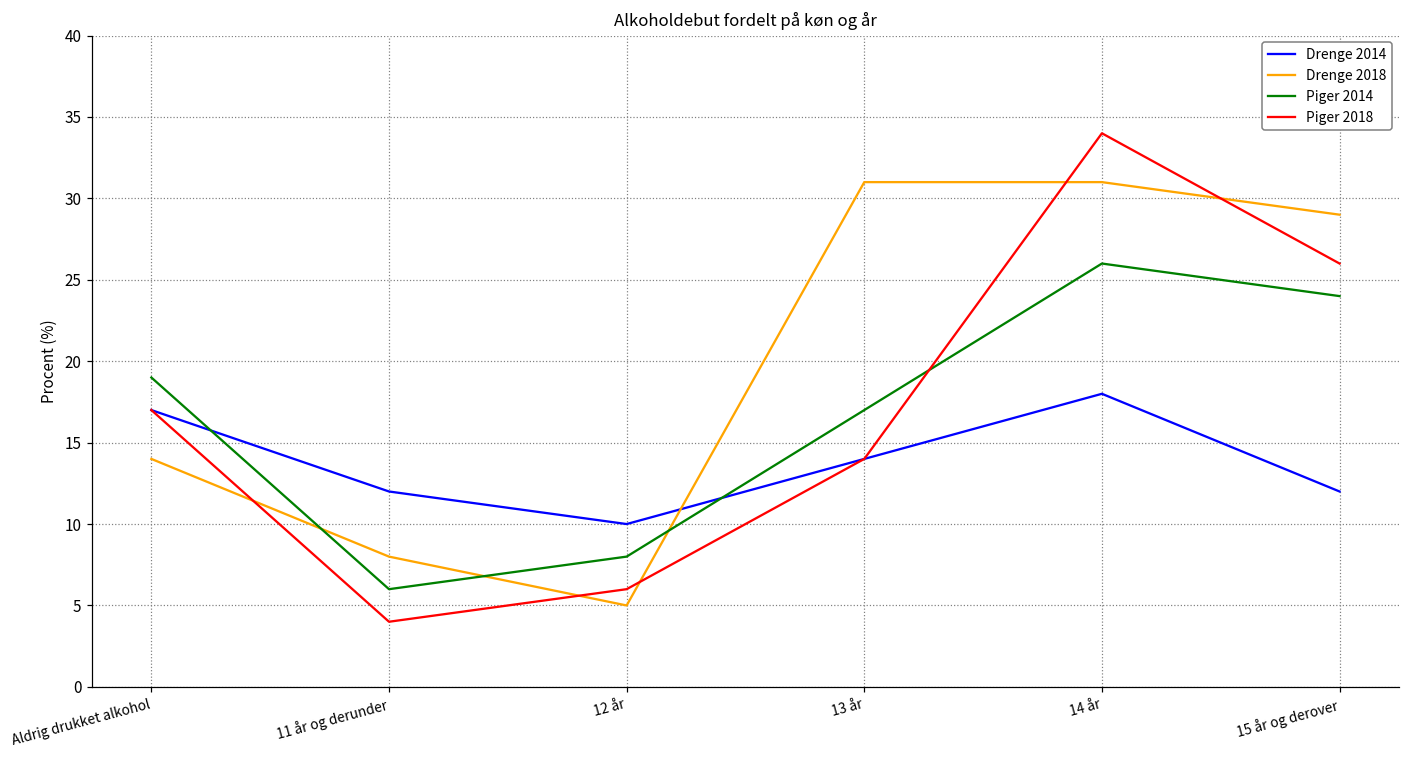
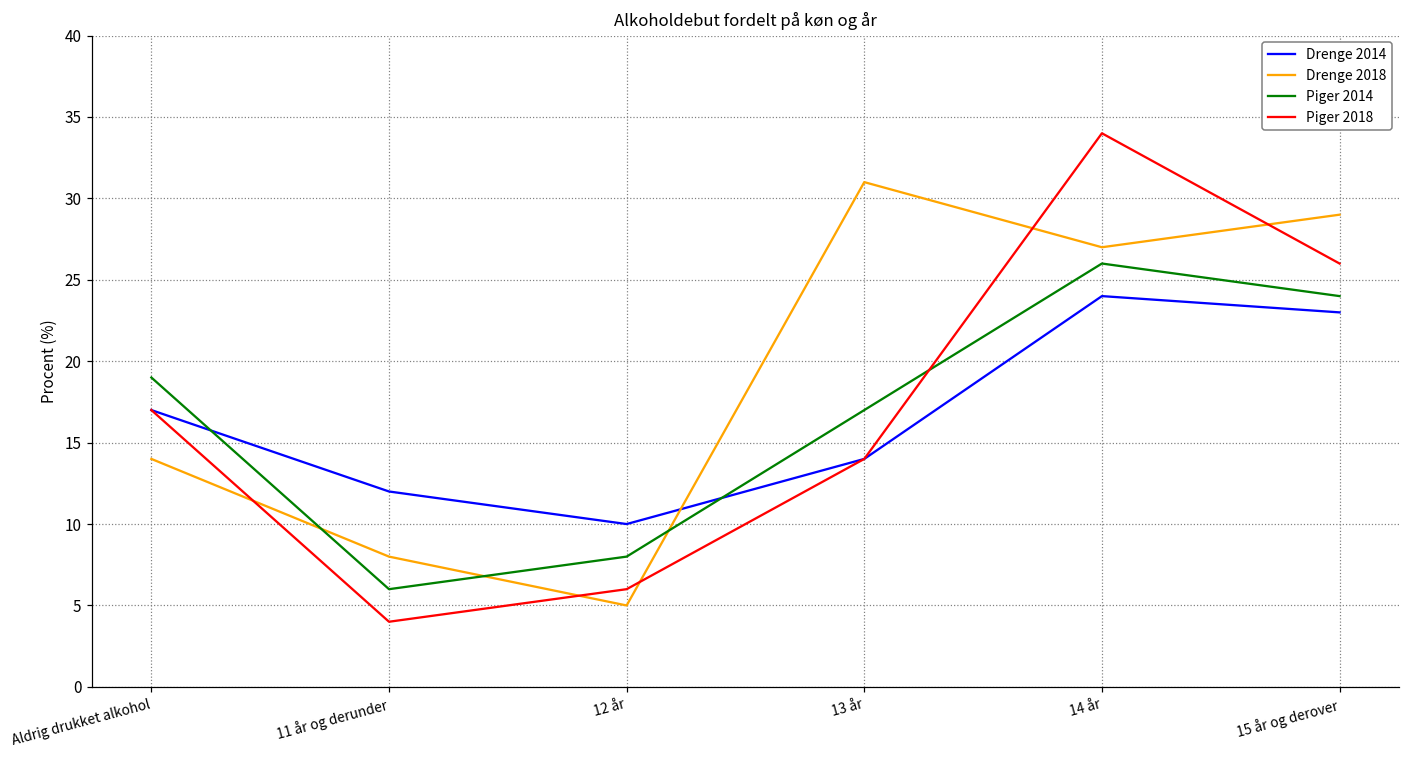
  {
    "Drenge 2014": {
      "11 år og derunder": 12,
      "12 år": 10,
-     "14 år": 18,
-     "15 år og derover": 12
+     "14 år": 24,
+     "15 år og derover": 23
    },
    "Drenge 2018": {
      "Aldrig drukket alkohol": 14,
      "11 år og derunder": 8,
      "12 år": 5,
      "13 år": 31,
-     "14 år": 31,
+     "14 år": 27,
      "15 år og derover": 29
    },
    "Piger 2014": {
      "Aldrig drukket alkohol": 19,
      "11 år og derunder": 6,
      "12 år": 8,
      "13 år": 17,
      "14 år": 26,
      "15 år og derover": 24
    },
    "Piger 2018": {
      "11 år og derunder": 4,
      "12 år": 6,
      "14 år": 34,
      "15 år og derover": 26
    }
  }
